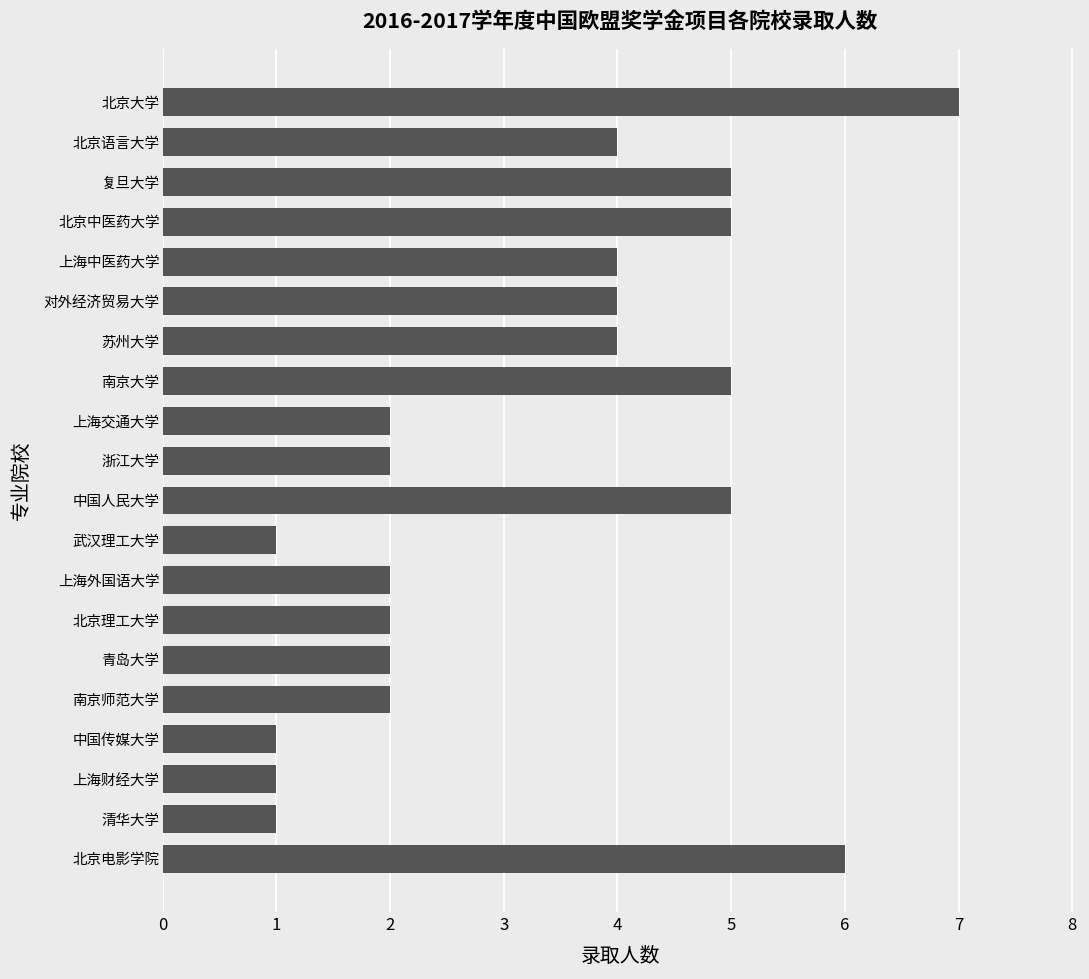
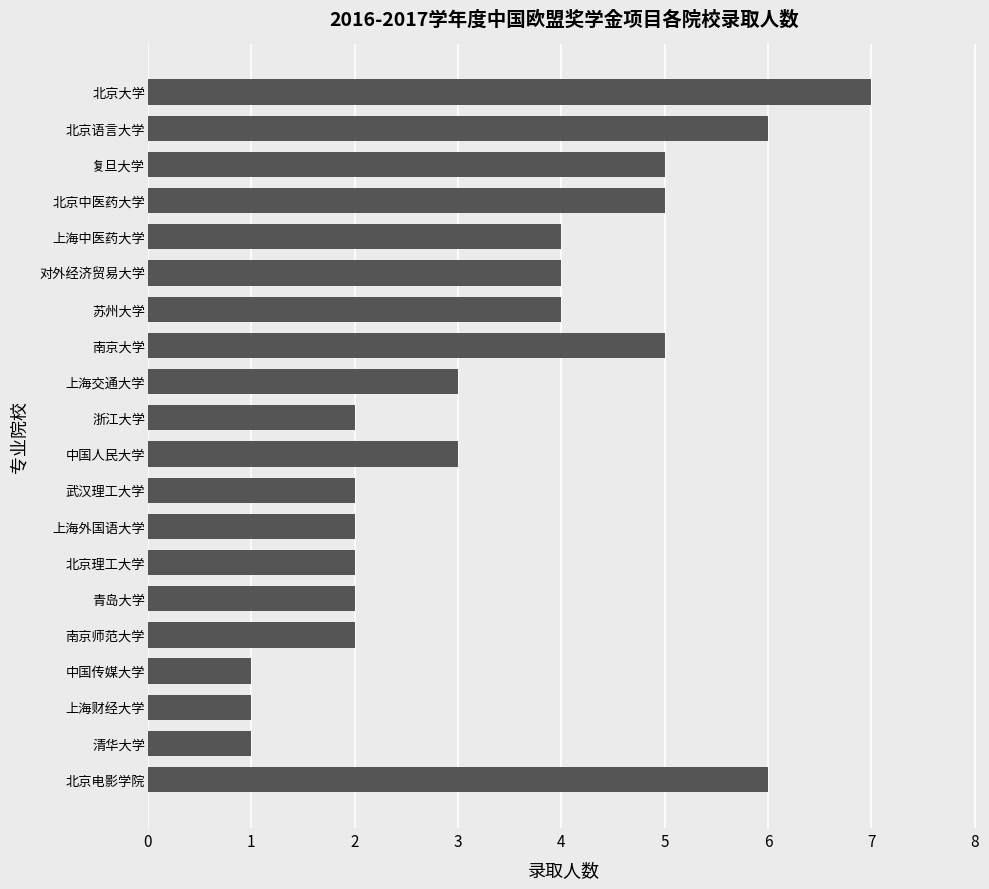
  {
    "北京大学": 7,
-   "北京语言大学": 4,
+   "北京语言大学": 6,
    "复旦大学": 5,
    "北京中医药大学": 5,
    "上海中医药大学": 4,
    "对外经济贸易大学": 4,
    "苏州大学": 4,
    "南京大学": 5,
-   "上海交通大学": 2,
+   "上海交通大学": 3,
    "浙江大学": 2,
-   "中国人民大学": 5,
-   "武汉理工大学": 1,
+   "中国人民大学": 3,
+   "武汉理工大学": 2,
    "上海外国语大学": 2,
    "北京理工大学": 2,
    "青岛大学": 2,
    "南京师范大学": 2,
    "中国传媒大学": 1,
    "上海财经大学": 1,
    "清华大学": 1,
    "北京电影学院": 6
  }
